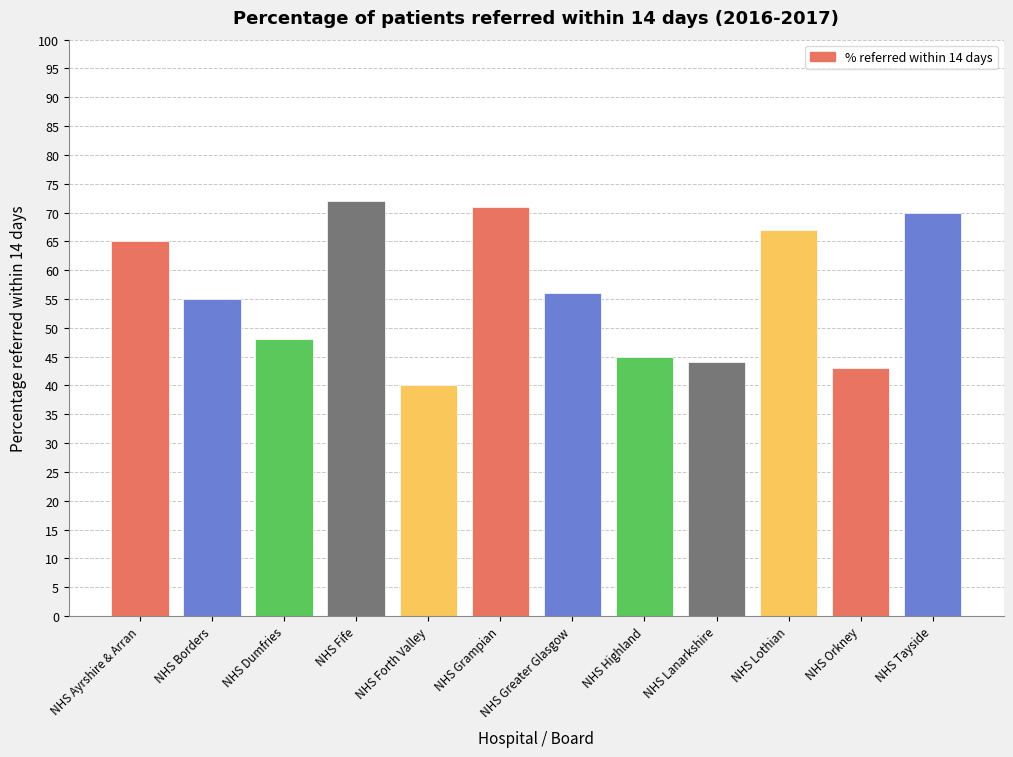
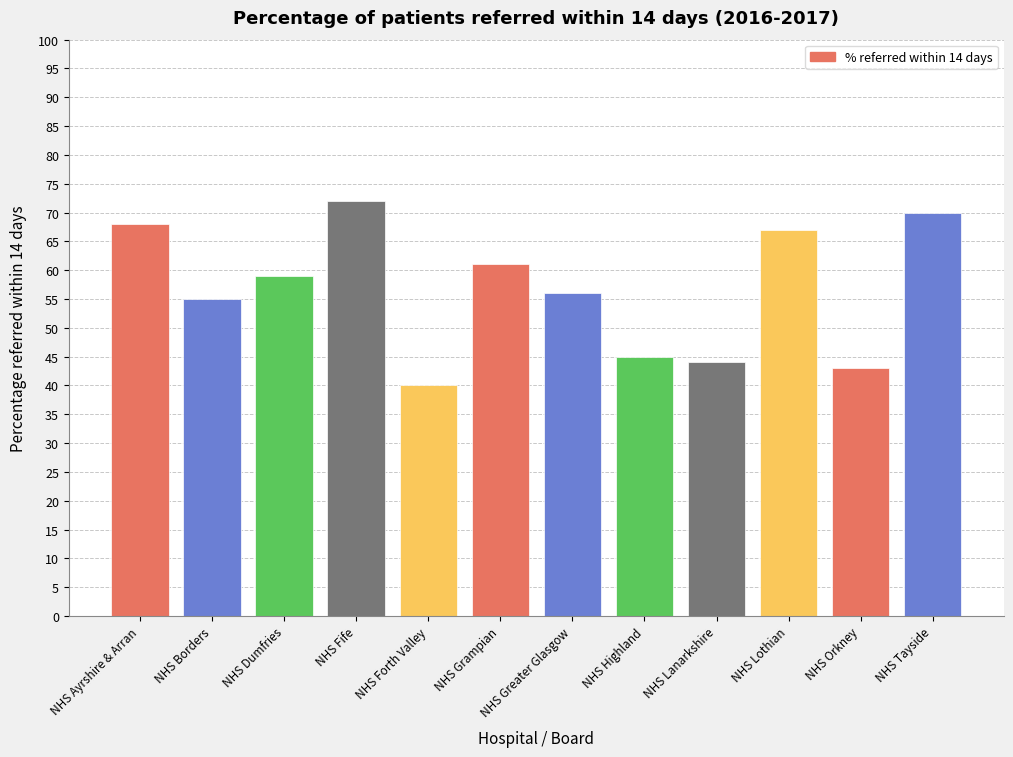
  {
-   "NHS Ayrshire & Arran": 65,
+   "NHS Ayrshire & Arran": 68,
    "NHS Borders": 55,
-   "NHS Dumfries": 48,
+   "NHS Dumfries": 59,
    "NHS Fife": 72,
    "NHS Forth Valley": 40,
-   "NHS Grampian": 71,
+   "NHS Grampian": 61,
    "NHS Greater Glasgow": 56,
    "NHS Highland": 45,
    "NHS Lanarkshire": 44,
    "NHS Lothian": 67,
    "NHS Orkney": 43,
    "NHS Tayside": 70
  }
